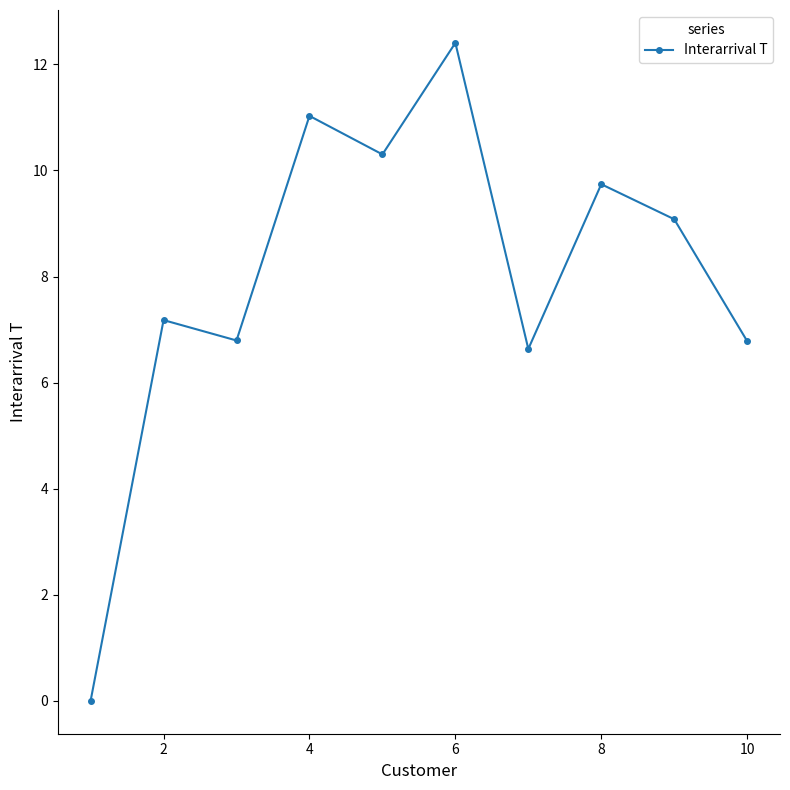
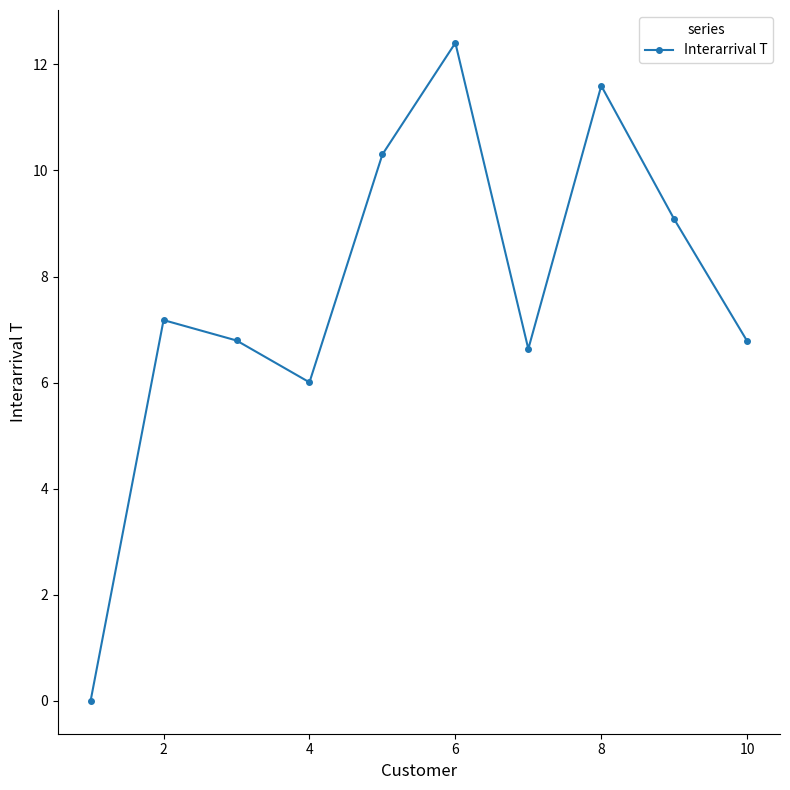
  {
    "2": 7.2,
-   "4": 11.0,
+   "4": 6.0,
    "6": 12.4,
-   "8": 9.7,
+   "8": 11.6,
    "10": 6.8
  }
